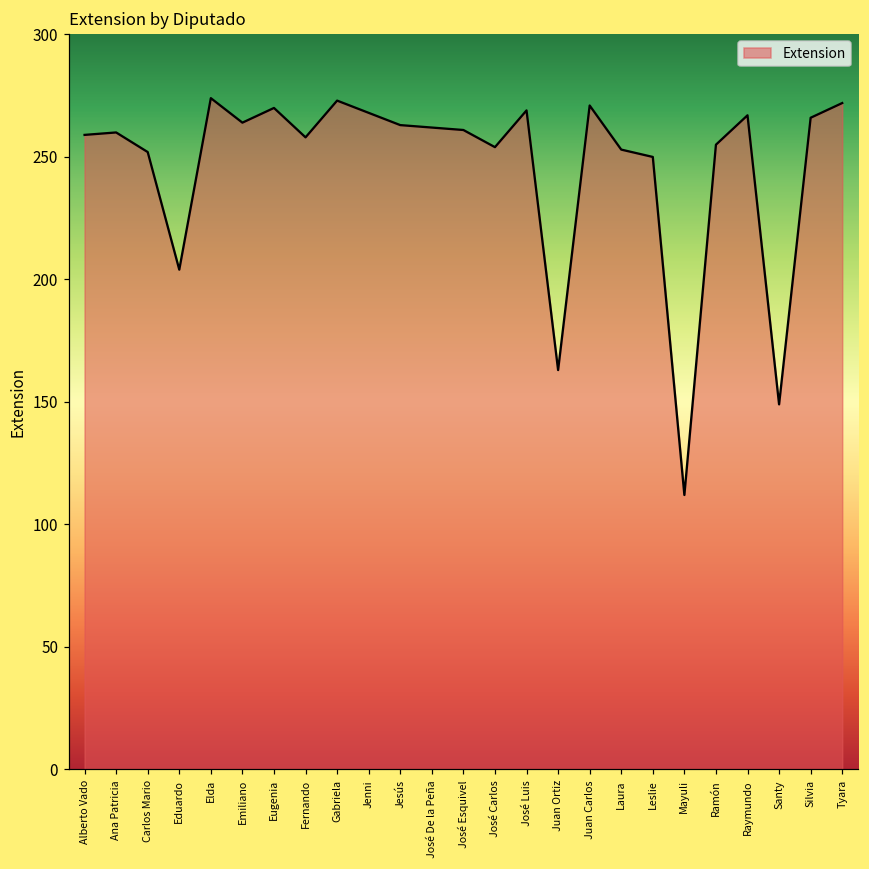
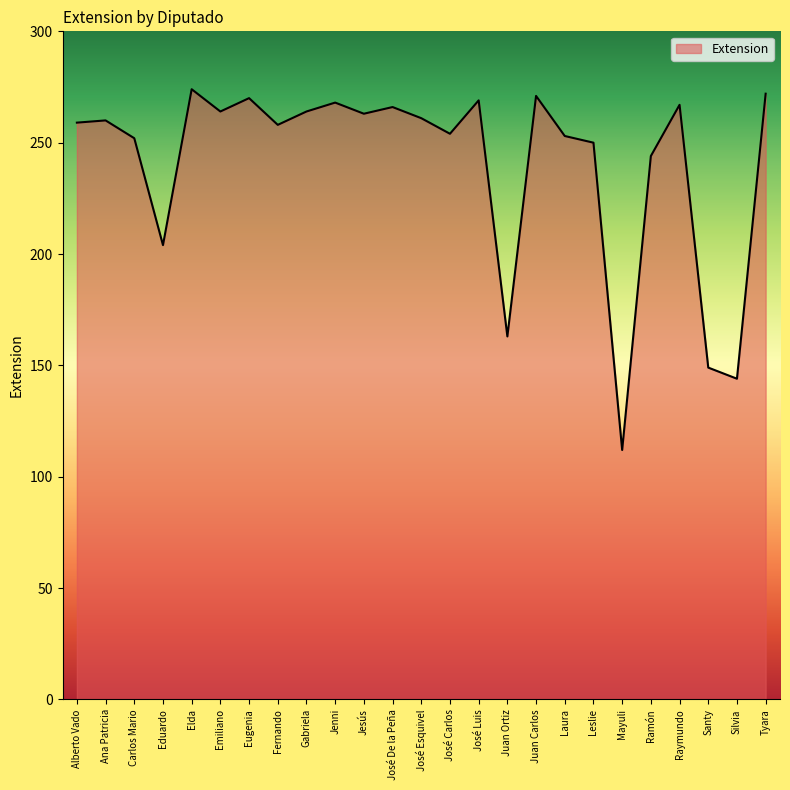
  {
    "Alberto Vado": 259,
    "Ana Patricia": 260,
    "Carlos Mario": 252,
    "Eduardo": 204,
    "Elda": 274,
    "Emiliano": 264,
    "Eugenia": 270,
    "Fernando": 258,
-   "Gabriela": 273,
+   "Gabriela": 264,
    "Jenni": 268,
    "Jesús": 263,
-   "José De la Peña": 262,
+   "José De la Peña": 266,
    "José Esquivel": 261,
    "José Carlos": 254,
    "José Luis": 269,
    "Juan Ortiz": 163,
    "Juan Carlos": 271,
    "Laura": 253,
    "Leslie": 250,
    "Mayuli": 112,
-   "Ramón": 255,
+   "Ramón": 244,
    "Raymundo": 267,
    "Santy": 149,
-   "Silvia": 266,
+   "Silvia": 144,
    "Tyara": 272
  }
